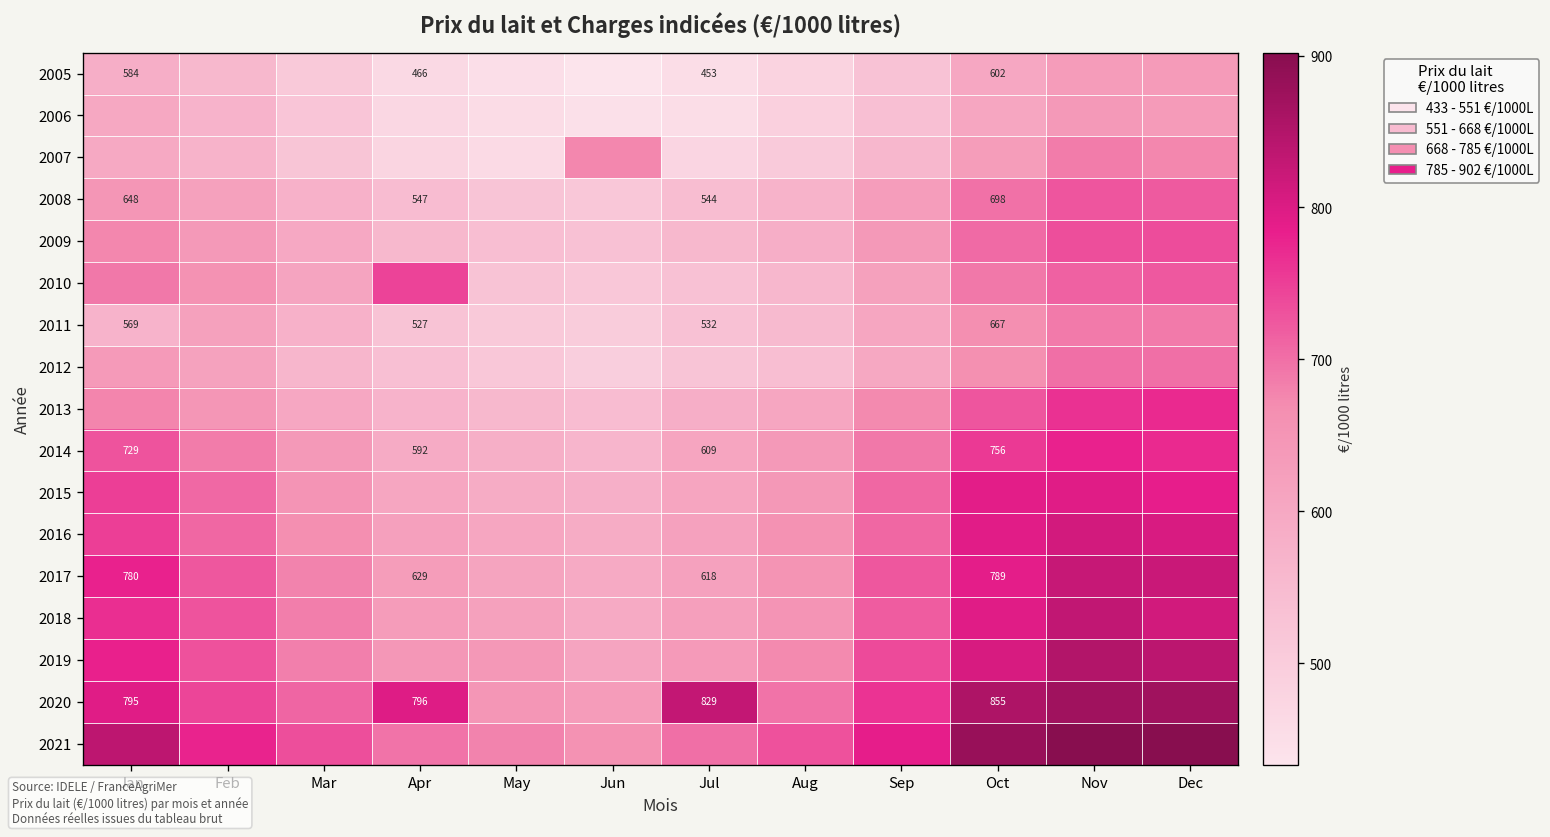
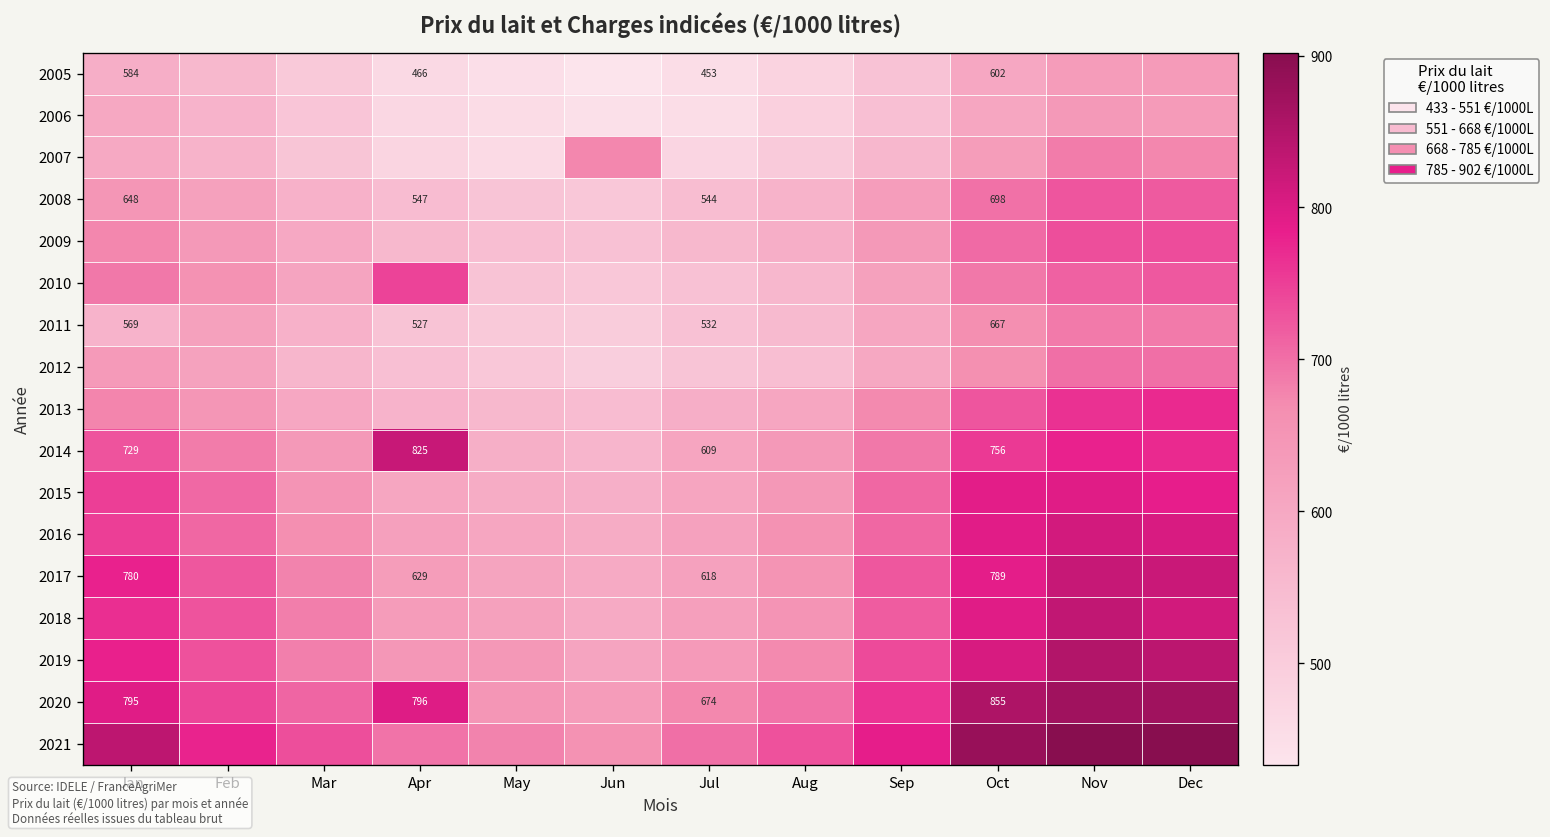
  {
    "2005": {
      "Jan": 584,
      "Apr": 466,
      "Jul": 453,
      "Oct": 602
    },
    "2008": {
      "Jan": 648,
      "Apr": 547,
      "Jul": 544,
      "Oct": 698
    },
    "2011": {
      "Jan": 569,
      "Apr": 527,
      "Jul": 532,
      "Oct": 667
    },
    "2014": {
      "Jan": 729,
-     "Apr": 592,
+     "Apr": 825,
      "Jul": 609,
      "Oct": 756
    },
    "2017": {
      "Jan": 780,
      "Apr": 629,
      "Jul": 618,
      "Oct": 789
    },
    "2020": {
      "Jan": 795,
      "Apr": 796,
-     "Jul": 829,
+     "Jul": 674,
      "Oct": 855
    }
  }
